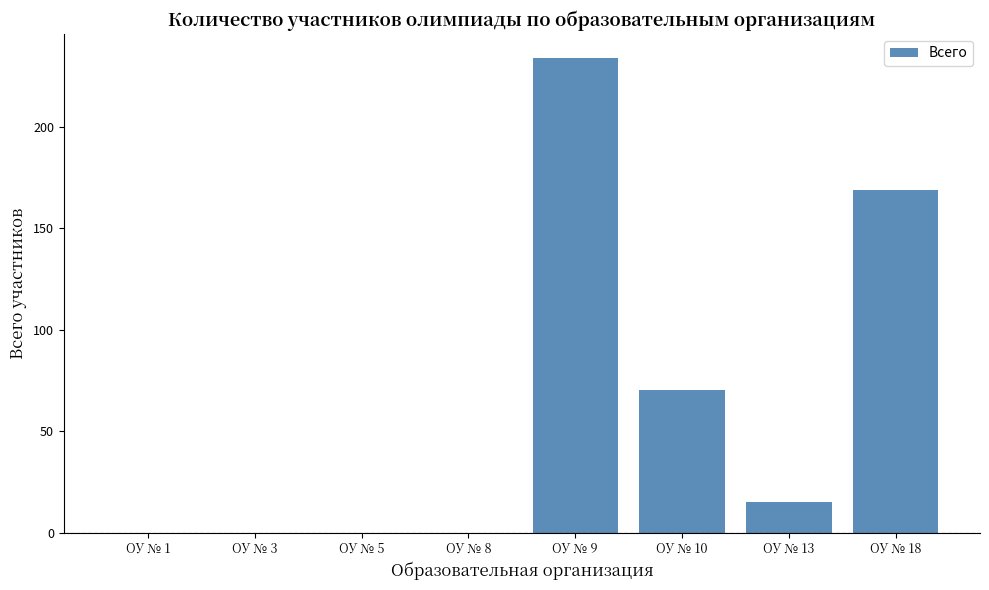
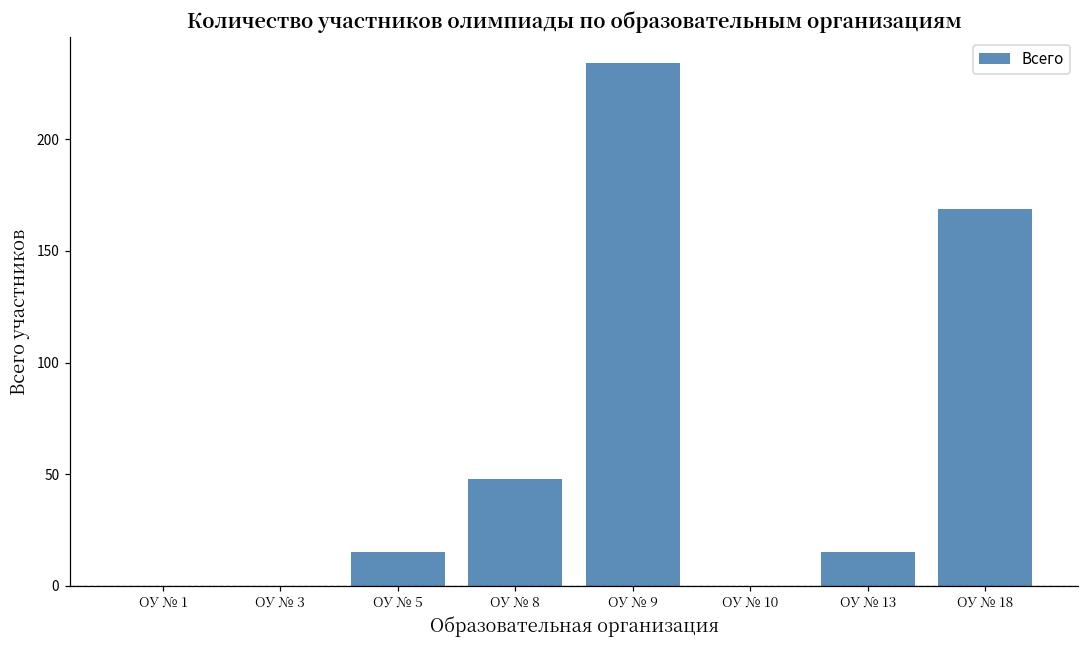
  {
    "ОУ № 1": 0,
    "ОУ № 3": 0,
-   "ОУ № 5": 0,
-   "ОУ № 8": 0,
+   "ОУ № 5": 15,
+   "ОУ № 8": 48,
    "ОУ № 9": 234,
-   "ОУ № 10": 70,
+   "ОУ № 10": 0,
    "ОУ № 13": 15,
    "ОУ № 18": 169
  }
